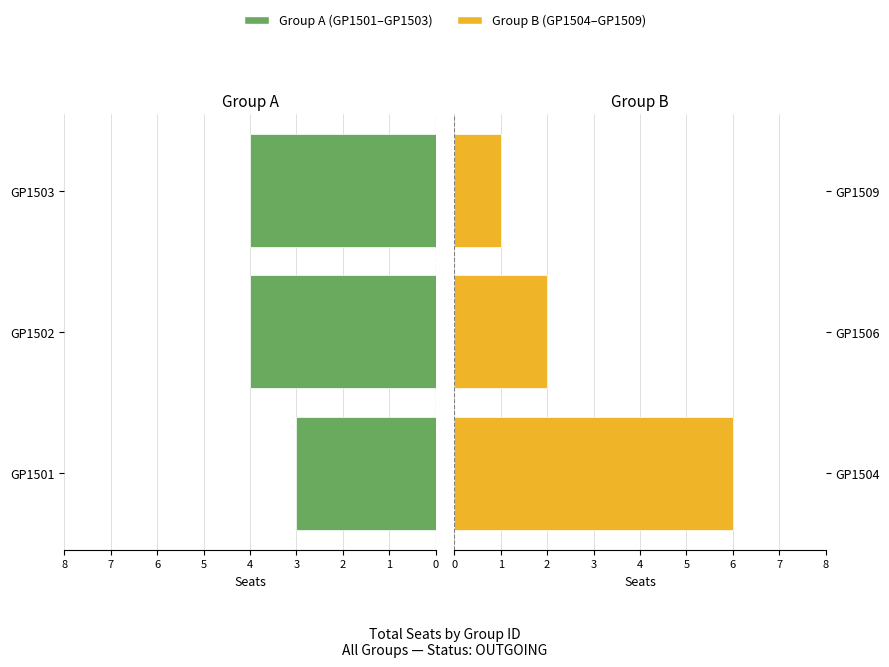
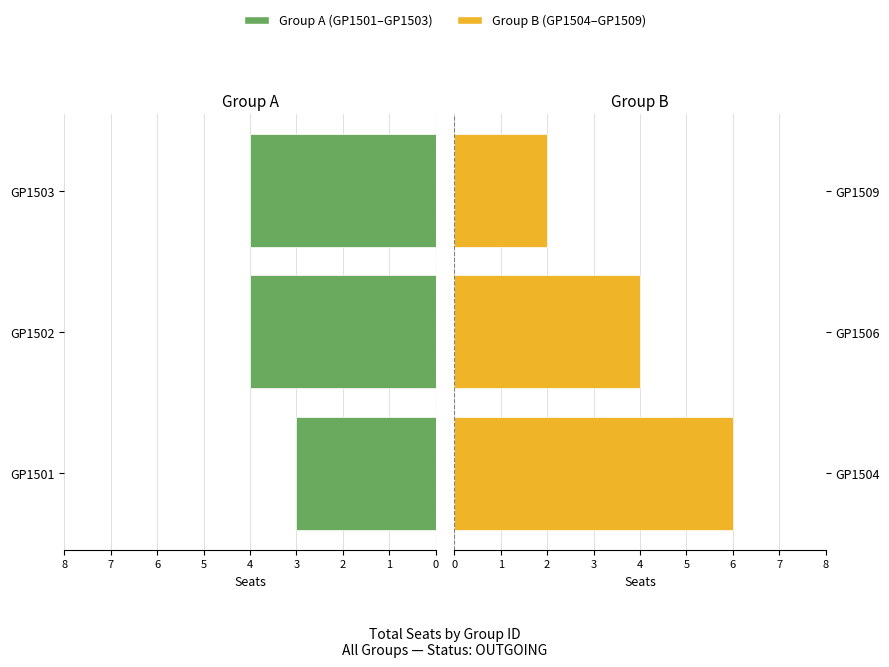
  {
    "Group A": {
      "GP1503": 4.0,
      "GP1502": 4.0,
      "GP1501": 3.0
    },
    "Group B": {
-     "GP1509": 1,
-     "GP1506": 2,
+     "GP1509": 2,
+     "GP1506": 4,
      "GP1504": 6
    }
  }
